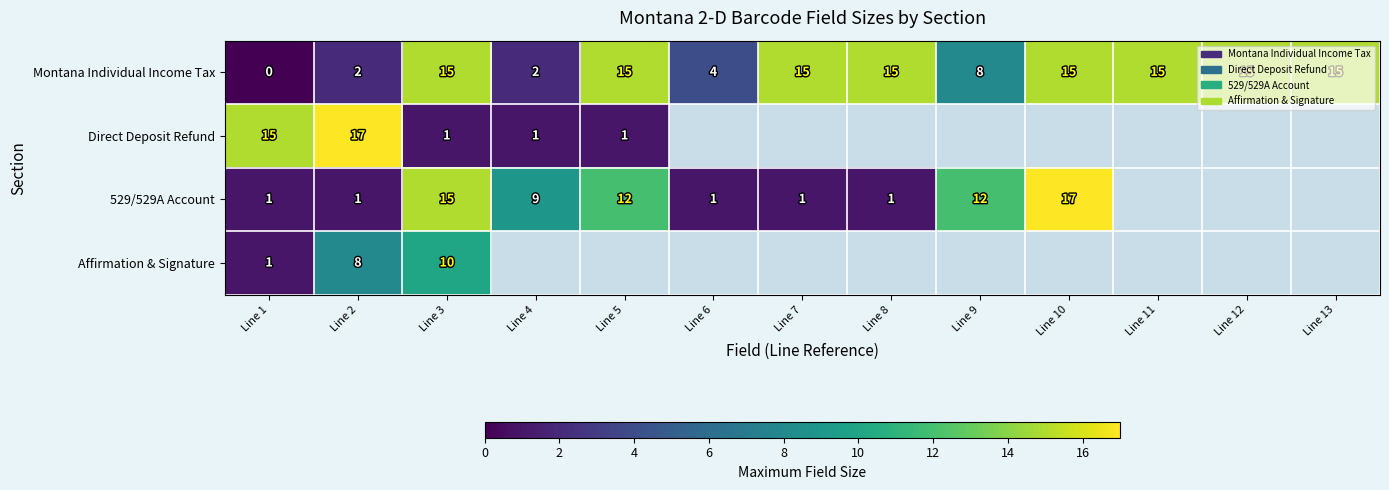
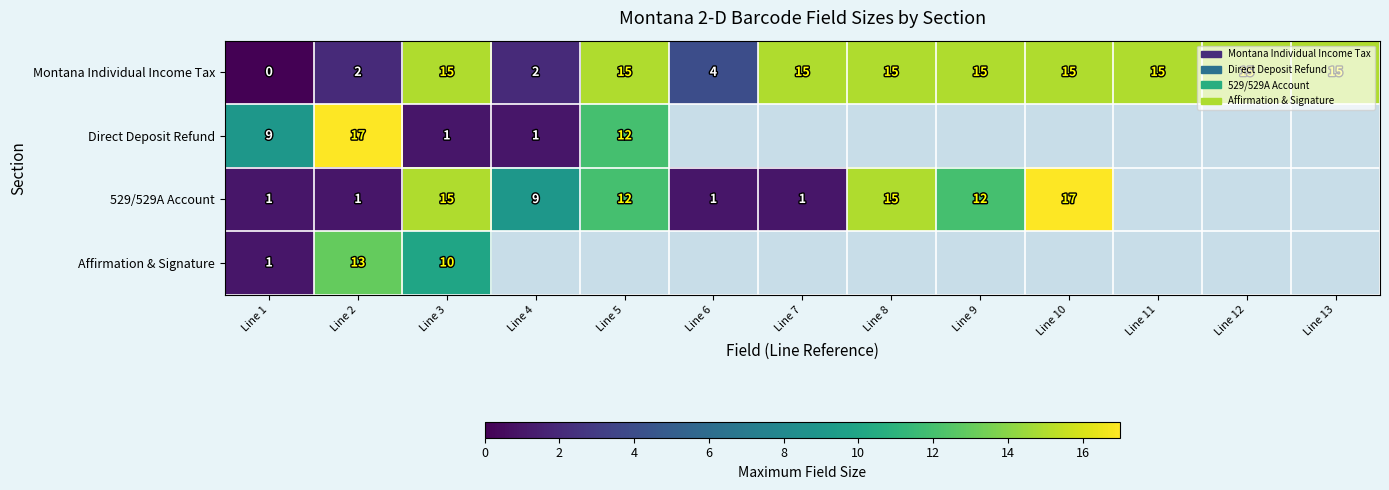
  {
    "Montana Individual Income Tax": {
      "Line 1": 0,
      "Line 2": 2,
      "Line 3": 15,
      "Line 4": 2,
      "Line 5": 15,
      "Line 6": 4,
      "Line 7": 15,
      "Line 8": 15,
-     "Line 9": 8,
+     "Line 9": 15,
      "Line 10": 15,
      "Line 11": 15
    },
    "Direct Deposit Refund": {
-     "Line 1": 15,
+     "Line 1": 9,
      "Line 2": 17,
      "Line 3": 1,
      "Line 4": 1,
-     "Line 5": 1
+     "Line 5": 12
    },
    "529/529A Account": {
      "Line 1": 1,
      "Line 2": 1,
      "Line 3": 15,
      "Line 4": 9,
      "Line 5": 12,
      "Line 6": 1,
      "Line 7": 1,
-     "Line 8": 1,
+     "Line 8": 15,
      "Line 9": 12,
      "Line 10": 17
    },
    "Affirmation & Signature": {
      "Line 1": 1,
-     "Line 2": 8,
+     "Line 2": 13,
      "Line 3": 10
    }
  }
